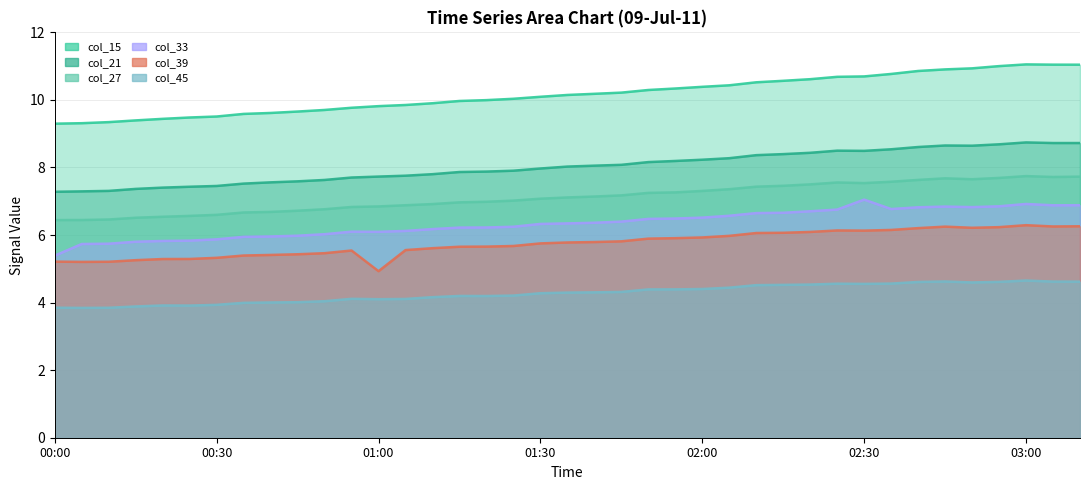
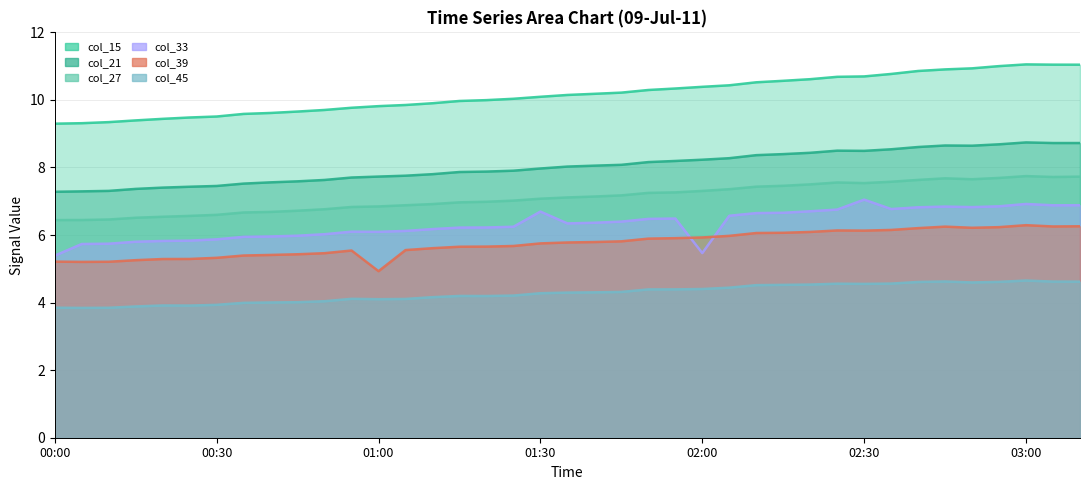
  {
    "col_33": {
      "00:00": 5.4,
      "00:30": 5.9,
      "01:00": 6.1,
-     "01:30": 6.3,
-     "02:00": 6.5,
+     "01:30": 6.7,
+     "02:00": 5.5,
      "02:30": 7.0,
      "03:00": 6.9
    },
    "col_39": {
      "00:00": 5.2,
      "00:30": 5.3,
      "01:00": 4.9,
      "01:30": 5.8,
      "02:00": 5.9,
      "02:30": 6.1,
      "03:00": 6.3
    }
  }
